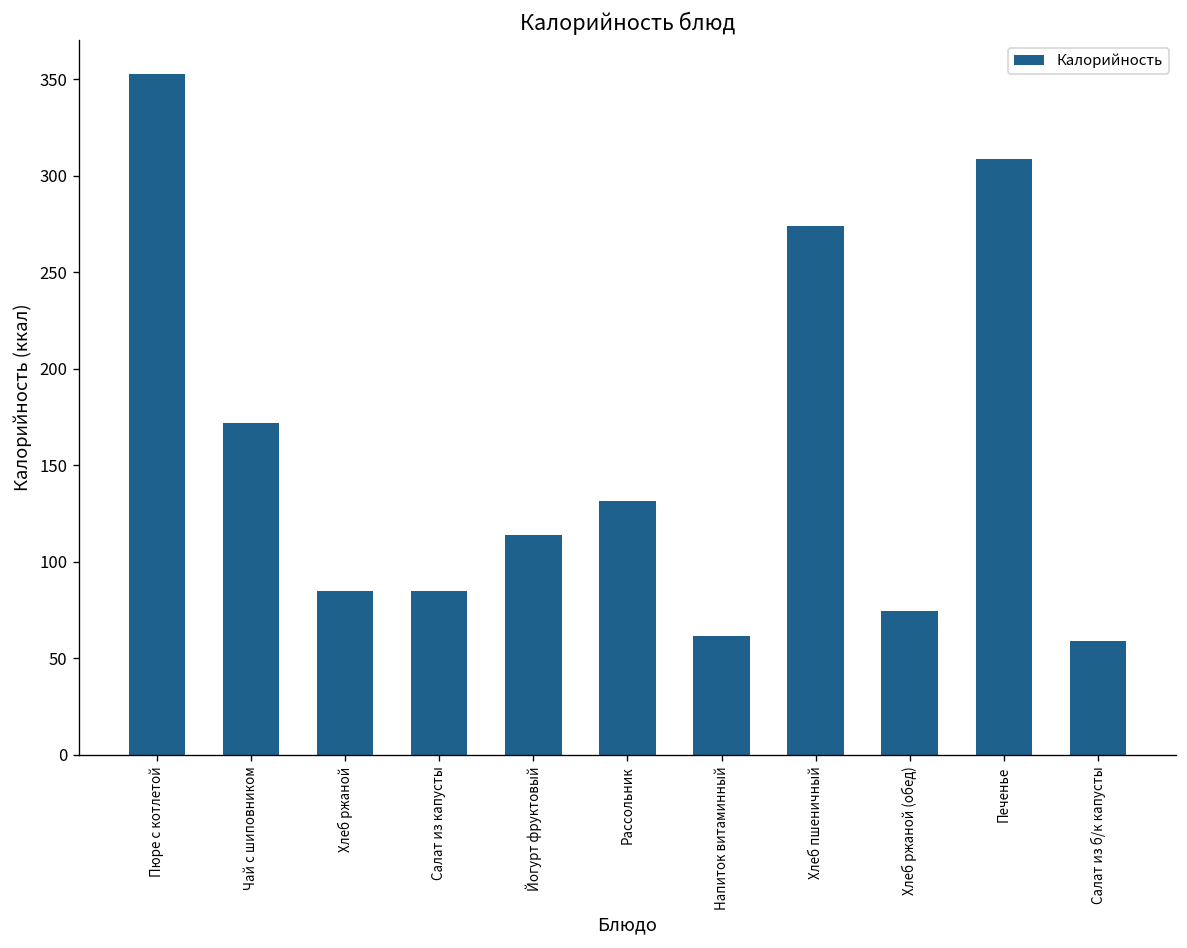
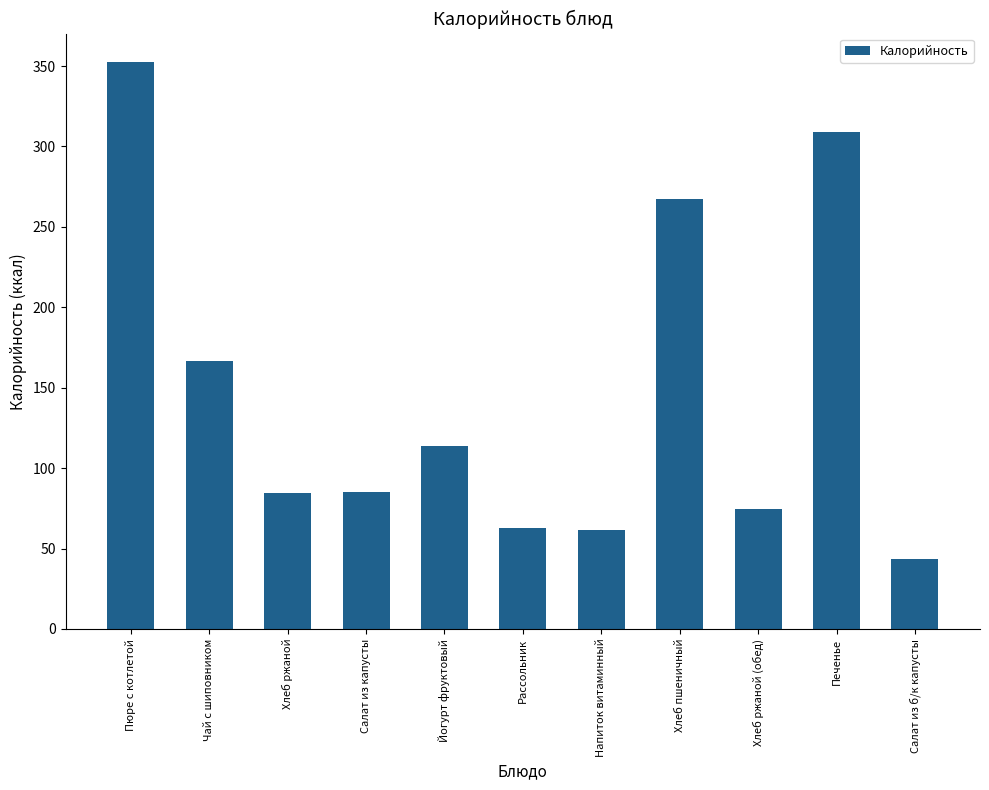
  {
    "Пюре с котлетой": 353,
-   "Чай с шиповником": 172,
+   "Чай с шиповником": 167,
    "Хлеб ржаной": 85,
    "Салат из капусты": 85,
    "Йогурт фруктовый": 114,
-   "Рассольник": 131,
+   "Рассольник": 63,
    "Напиток витаминный": 62,
-   "Хлеб пшеничный": 274,
+   "Хлеб пшеничный": 268,
    "Хлеб ржаной (обед)": 74,
    "Печенье": 309,
-   "Салат из б/к капусты": 59
+   "Салат из б/к капусты": 43
  }
